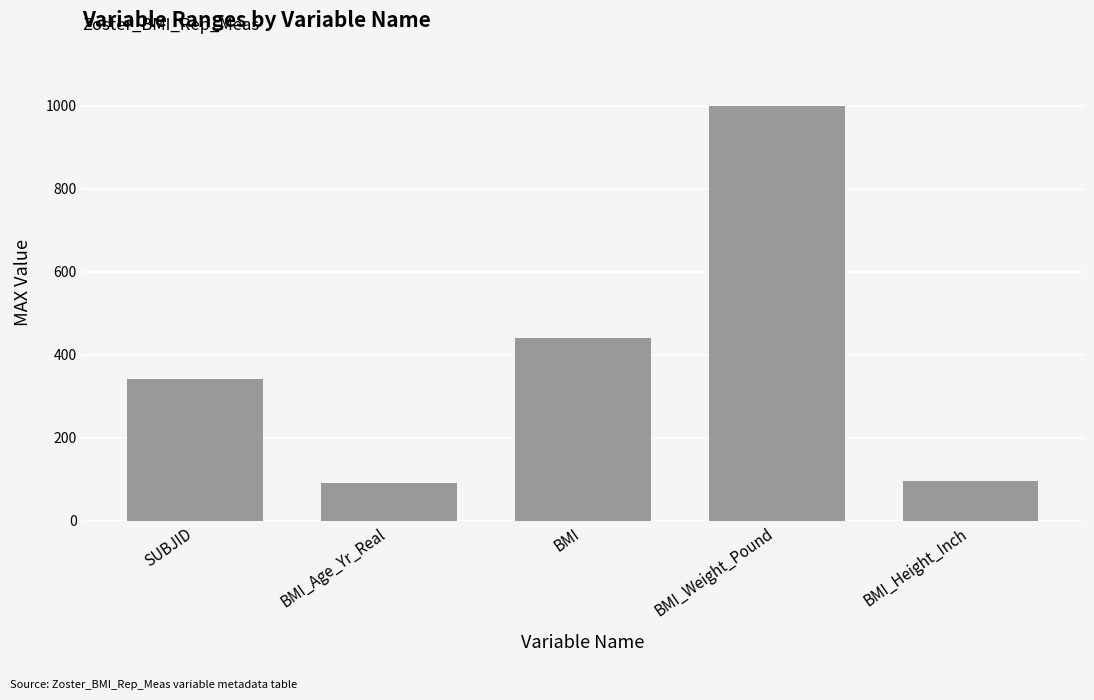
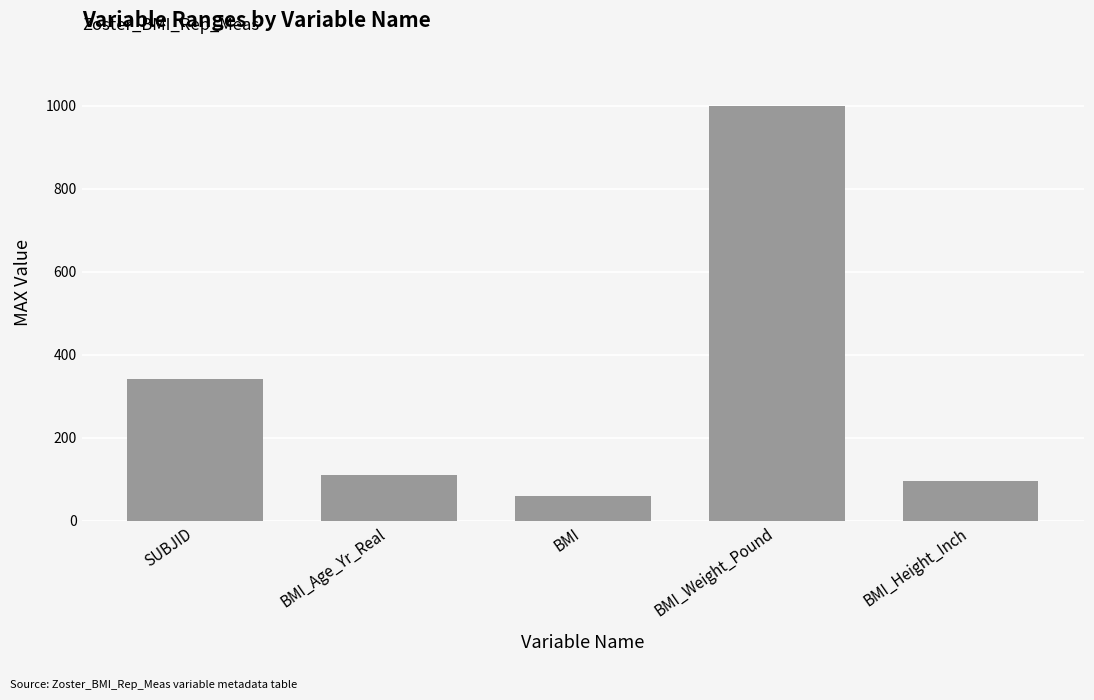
  {
    "SUBJID": 340,
-   "BMI_Age_Yr_Real": 90,
-   "BMI": 440,
+   "BMI_Age_Yr_Real": 110,
+   "BMI": 60,
    "BMI_Weight_Pound": 1000,
    "BMI_Height_Inch": 100
  }
